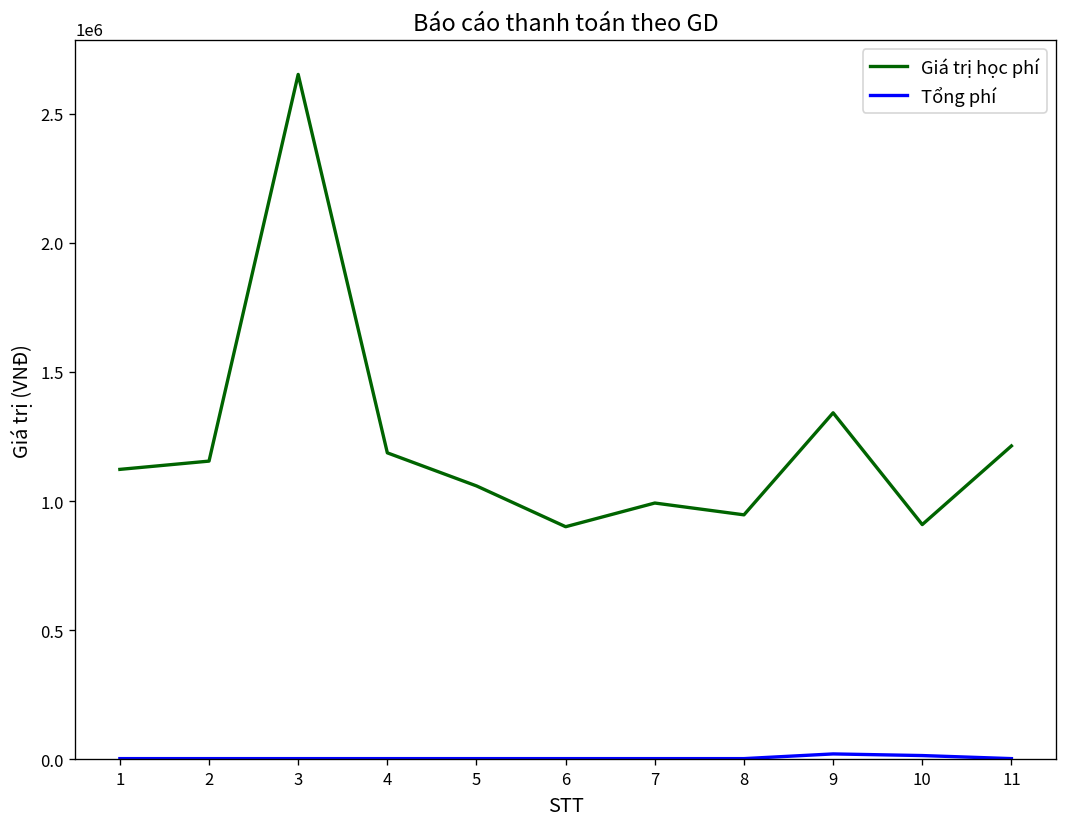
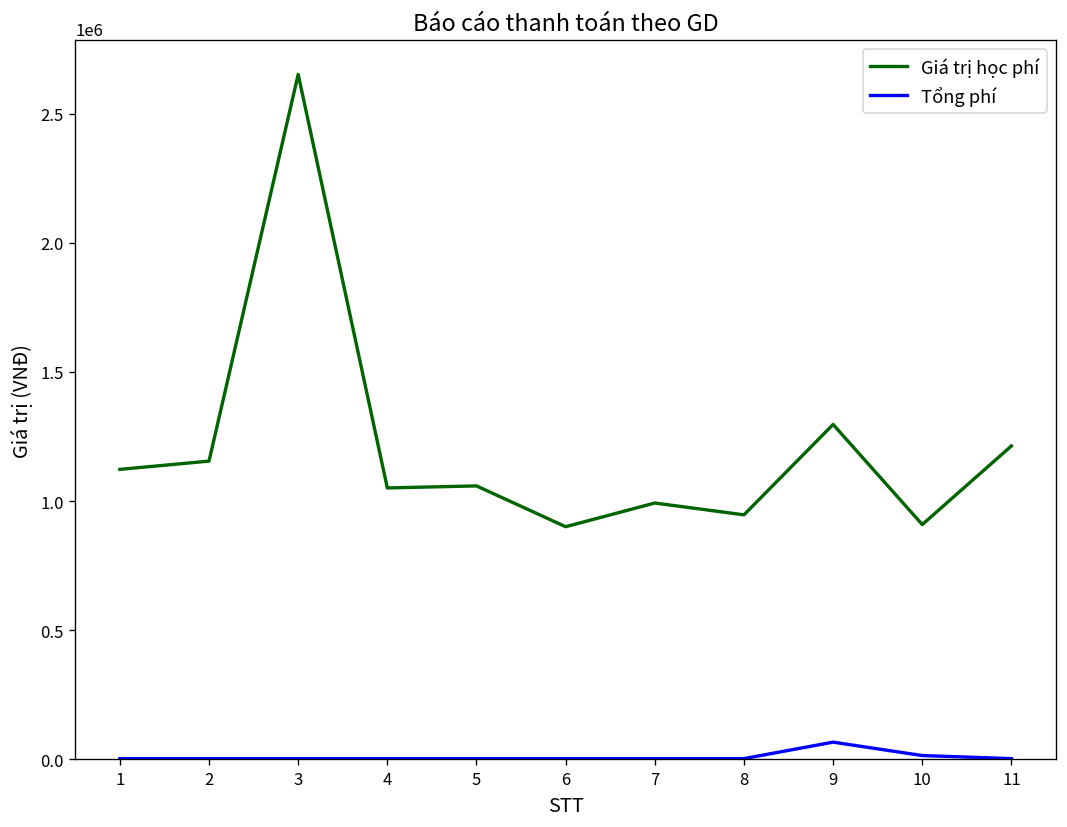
  {
    "Giá trị học phí": {
      "1": 1120000,
      "2": 1160000,
      "3": 2650000,
-     "4": 1190000,
+     "4": 1050000,
      "5": 1060000,
      "6": 900000,
      "7": 990000,
      "8": 950000,
-     "9": 1340000,
+     "9": 1300000,
      "10": 910000,
      "11": 1210000
    },
    "Tổng phí": {
      "1": 0,
      "2": 0,
      "3": 0,
      "4": 0,
      "5": 0,
      "6": 0,
      "7": 0,
      "8": 0,
-     "9": 20000,
+     "9": 70000,
      "10": 20000,
      "11": 0
    }
  }
